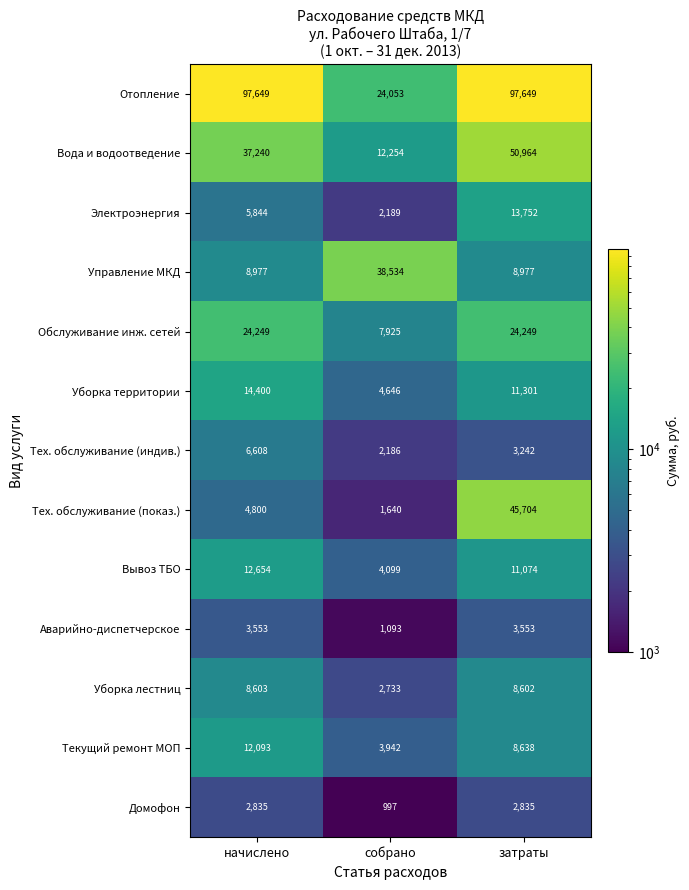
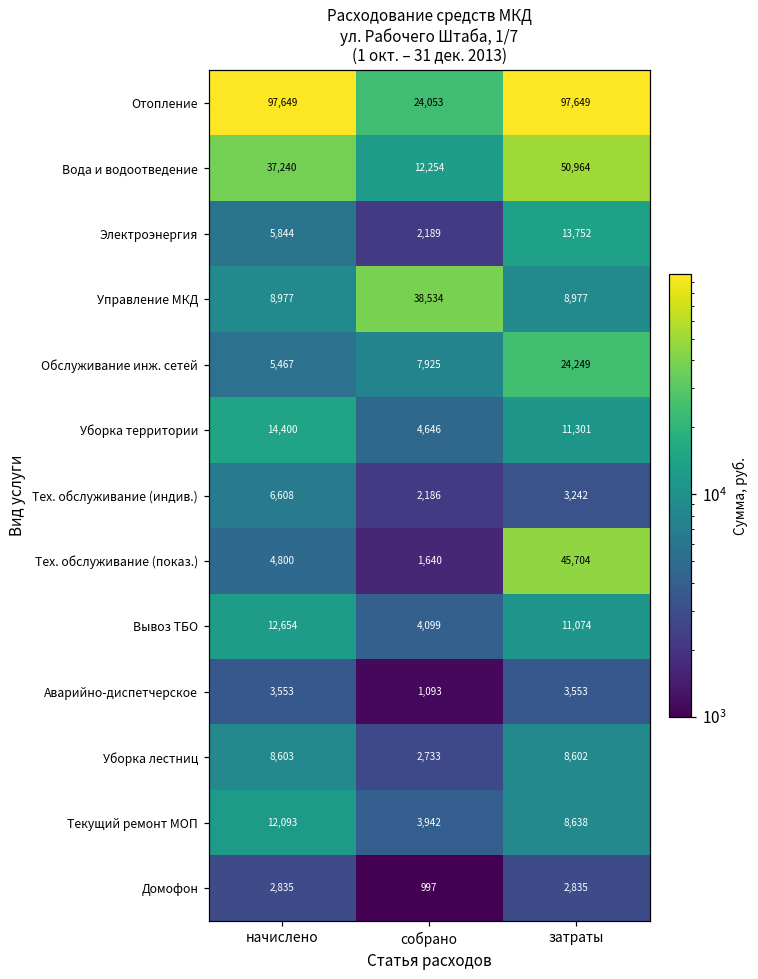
  {
    "Отопление": {
      "начислено": "97,649",
      "собрано": "24,053",
      "затраты": "97,649"
    },
    "Вода и водоотведение": {
      "начислено": "37,240",
      "собрано": "12,254",
      "затраты": "50,964"
    },
    "Электроэнергия": {
      "начислено": "5,844",
      "собрано": "2,189",
      "затраты": "13,752"
    },
    "Управление МКД": {
      "начислено": "8,977",
      "собрано": "38,534",
      "затраты": "8,977"
    },
    "Обслуживание инж. сетей": {
-     "начислено": "24,249",
+     "начислено": "5,467",
      "собрано": "7,925",
      "затраты": "24,249"
    },
    "Уборка территории": {
      "начислено": "14,400",
      "собрано": "4,646",
      "затраты": "11,301"
    },
    "Тех. обслуживание (индив.)": {
      "начислено": "6,608",
      "собрано": "2,186",
      "затраты": "3,242"
    },
    "Тех. обслуживание (показ.)": {
      "начислено": "4,800",
      "собрано": "1,640",
      "затраты": "45,704"
    },
    "Вывоз ТБО": {
      "начислено": "12,654",
      "собрано": "4,099",
      "затраты": "11,074"
    },
    "Аварийно-диспетчерское": {
      "начислено": "3,553",
      "собрано": "1,093",
      "затраты": "3,553"
    },
    "Уборка лестниц": {
      "начислено": "8,603",
      "собрано": "2,733",
      "затраты": "8,602"
    },
    "Текущий ремонт МОП": {
      "начислено": "12,093",
      "собрано": "3,942",
      "затраты": "8,638"
    },
    "Домофон": {
      "начислено": "2,835",
      "собрано": "997",
      "затраты": "2,835"
    }
  }
